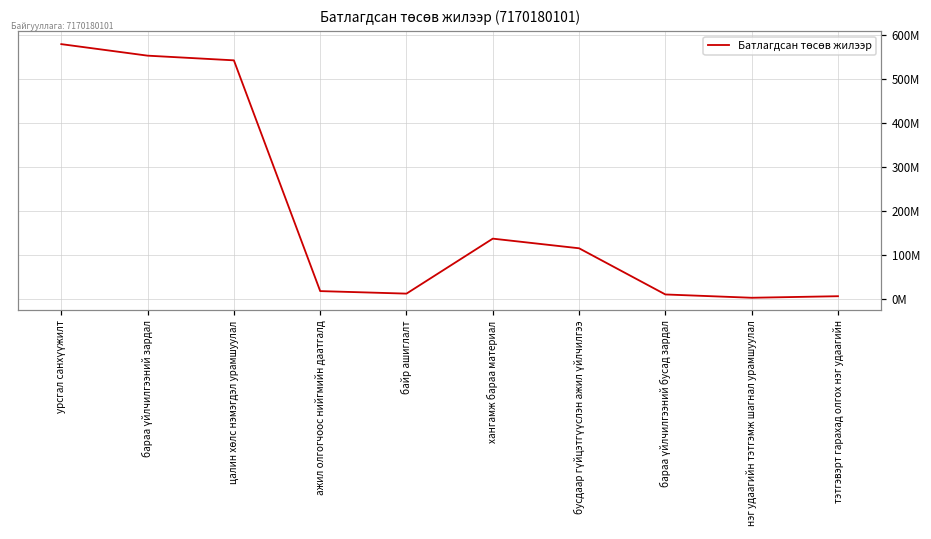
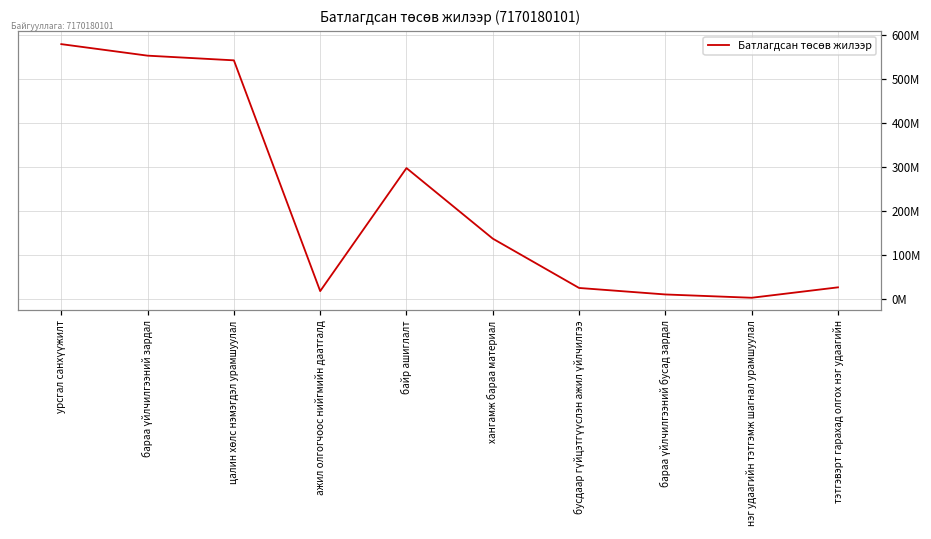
  {
    "урсгал санхүүжилт": 580000000,
    "бараа үйлчилгээний зардал": 550000000,
    "цалин хөлс нэмэгдэл урамшуулал": 540000000,
    "ажил олгогчоос нийгмийн даатгалд": 20000000,
-   "байр ашиглалт": 10000000,
+   "байр ашиглалт": 300000000,
    "хангамж бараа материал": 140000000,
-   "бусдаар гүйцэтгүүслэн ажил үйлчилгээ": 110000000,
+   "бусдаар гүйцэтгүүслэн ажил үйлчилгээ": 20000000,
    "бараа үйлчилгээний бусад зардал": 10000000,
    "нэг удаагийн тэтгэмж шагнал урамшуулал": 0,
-   "тэтгэвэрт гарахад олгох нэг удаагийн": 10000000
+   "тэтгэвэрт гарахад олгох нэг удаагийн": 30000000
  }
